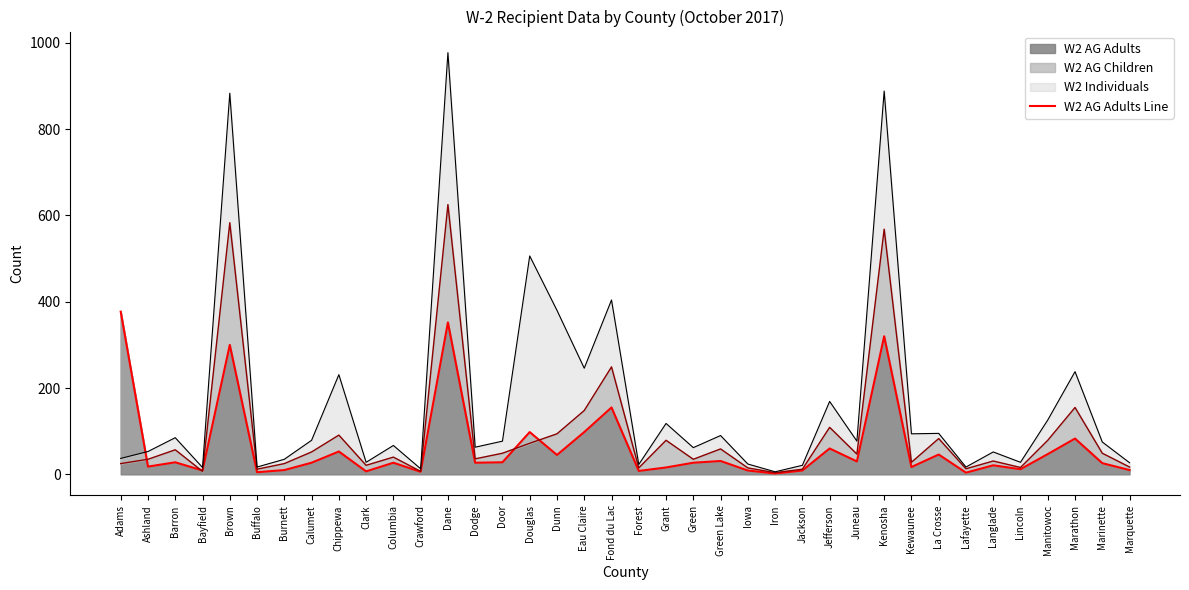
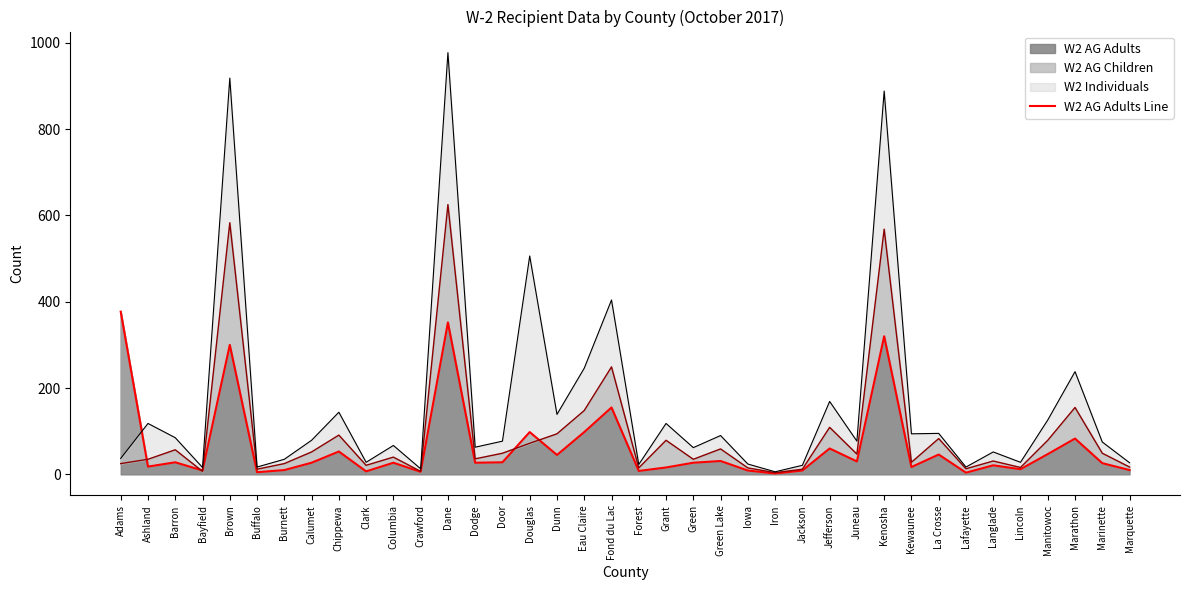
  {
    "W2 AG Adults": {
      "Ashland": 20,
      "Barron": 30,
      "Brown": 300,
      "Buffalo": 10,
      "Burnett": 10,
      "Calumet": 30,
      "Chippewa": 50,
      "Clark": 10,
      "Columbia": 30,
      "Dane": 350,
      "Dodge": 30,
      "Door": 30,
      "Dunn": 50,
      "Eau Claire": 100,
      "Fond du Lac": 160,
      "Forest": 10,
      "Grant": 20,
      "Green": 30,
      "Green Lake": 30,
      "Iowa": 10,
      "Jefferson": 60,
      "Juneau": 30,
      "Kenosha": 320,
      "Kewaunee": 20,
      "La Crosse": 50,
      "Lafayette": 0,
      "Langlade": 20,
      "Manitowoc": 50,
      "Marathon": 80,
      "Marinette": 30,
      "Marquette": 10
    },
    "W2 Individuals": {
      "Adams": 40,
-     "Ashland": 50,
+     "Ashland": 120,
      "Barron": 90,
      "Bayfield": 20,
-     "Brown": 880,
+     "Brown": 920,
      "Burnett": 40,
      "Calumet": 80,
-     "Chippewa": 230,
+     "Chippewa": 140,
      "Clark": 30,
      "Columbia": 70,
      "Crawford": 10,
      "Dane": 980,
      "Dodge": 60,
      "Door": 80,
      "Douglas": 510,
-     "Dunn": 380,
+     "Dunn": 140,
      "Eau Claire": 250,
      "Fond du Lac": 400,
      "Forest": 20,
      "Grant": 120,
      "Green": 60,
      "Green Lake": 90,
      "Iowa": 20,
      "Jackson": 20,
      "Jefferson": 170,
      "Juneau": 80,
      "Kenosha": 890,
      "Kewaunee": 90,
      "La Crosse": 100,
      "Langlade": 50,
      "Lincoln": 30,
      "Manitowoc": 130,
      "Marathon": 240,
      "Marinette": 80,
      "Marquette": 30
    }
  }
